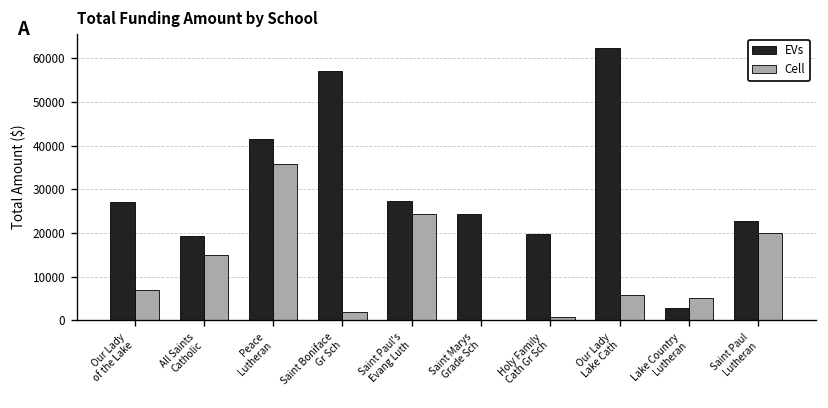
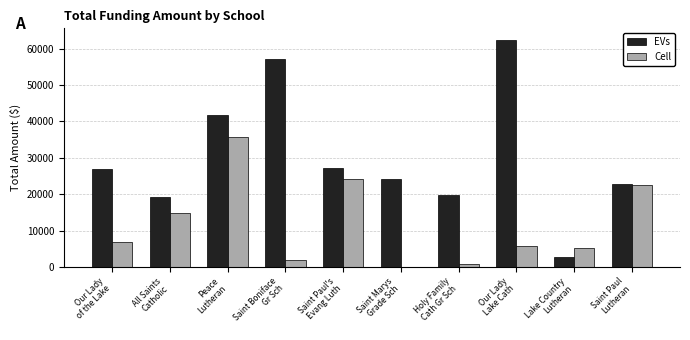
  {
    "EVs": {
      "Our Lady of the Lake": 27000,
      "All Saints Catholic": 19000,
      "Peace Lutheran": 42000,
      "Saint Boniface Gr Sch": 57000,
      "Saint Paul's Evang Luth": 27000,
      "Saint Marys Grade Sch": 24000,
      "Holy Family Cath Gr Sch": 20000,
      "Our Lady Lake Cath": 62000,
      "Lake Country Lutheran": 3000,
      "Saint Paul Lutheran": 23000
    },
    "Cell": {
      "Our Lady of the Lake": 7000,
      "All Saints Catholic": 15000,
      "Peace Lutheran": 36000,
      "Saint Boniface Gr Sch": 2000,
      "Saint Paul's Evang Luth": 24000,
      "Saint Marys Grade Sch": 0,
      "Our Lady Lake Cath": 6000,
      "Lake Country Lutheran": 5000,
-     "Saint Paul Lutheran": 20000
+     "Saint Paul Lutheran": 22000
    }
  }
